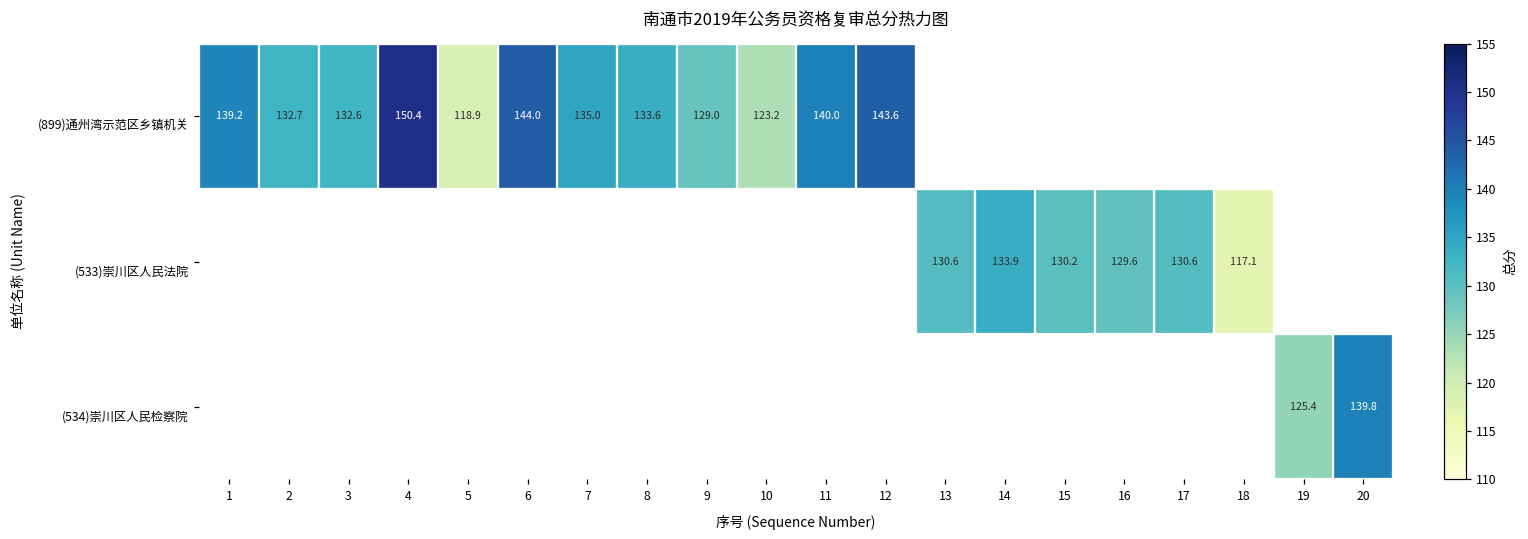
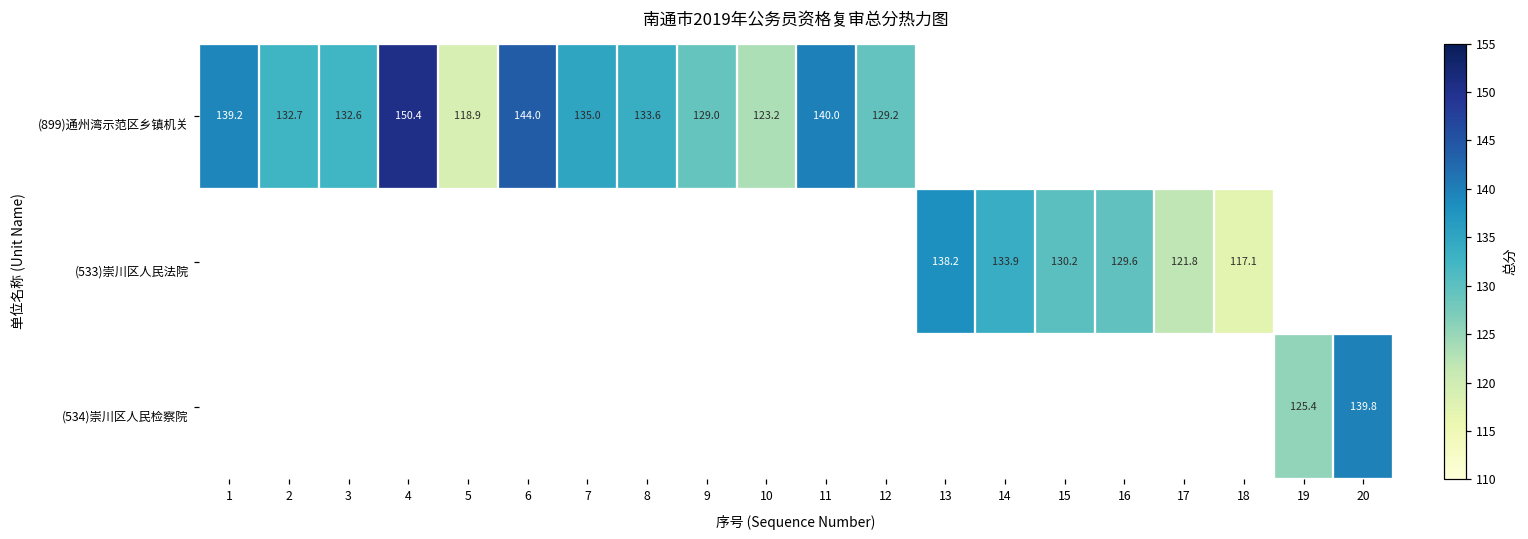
  {
    "(899)通州湾示范区乡镇机关": {
      "1": 139.2,
      "2": 132.7,
      "3": 132.6,
      "4": 150.4,
      "5": 118.9,
      "6": 144.0,
      "7": 135.0,
      "8": 133.6,
      "9": 129.0,
      "10": 123.2,
      "11": 140.0,
-     "12": 143.6
+     "12": 129.2
    },
    "(533)崇川区人民法院": {
-     "13": 130.6,
+     "13": 138.2,
      "14": 133.9,
      "15": 130.2,
      "16": 129.6,
-     "17": 130.6,
+     "17": 121.8,
      "18": 117.1
    },
    "(534)崇川区人民检察院": {
      "19": 125.4,
      "20": 139.8
    }
  }
